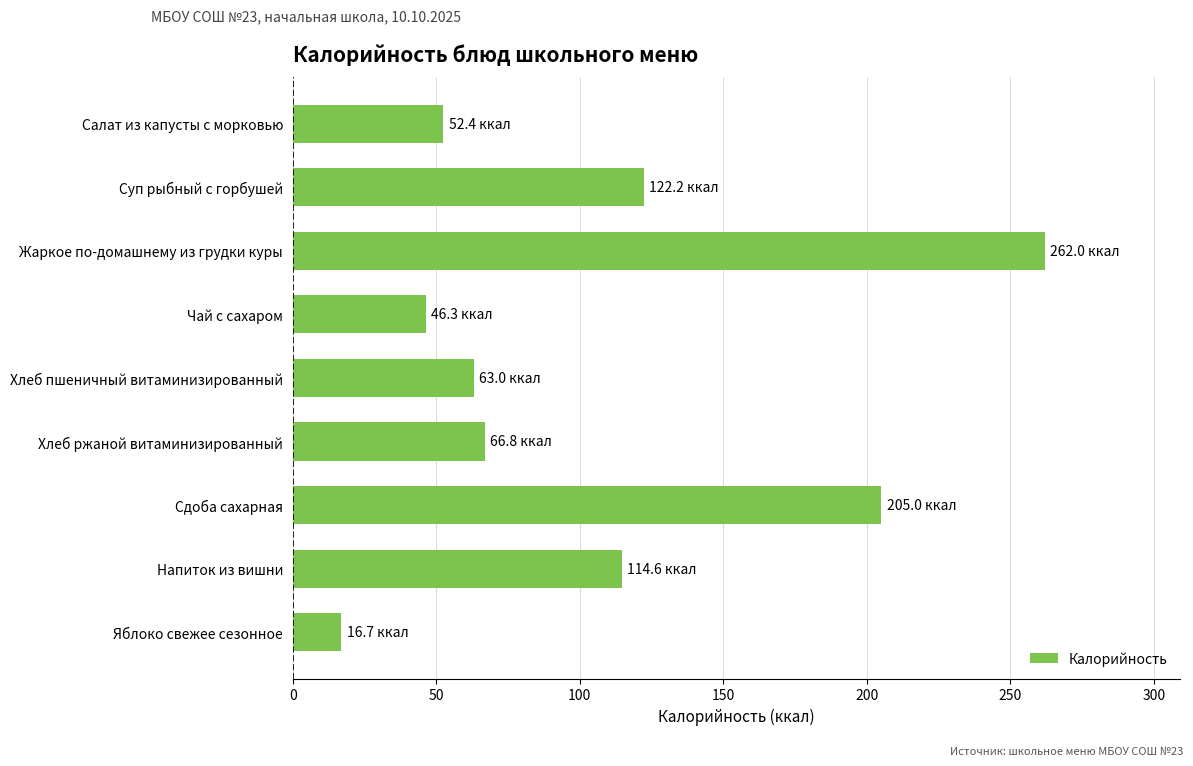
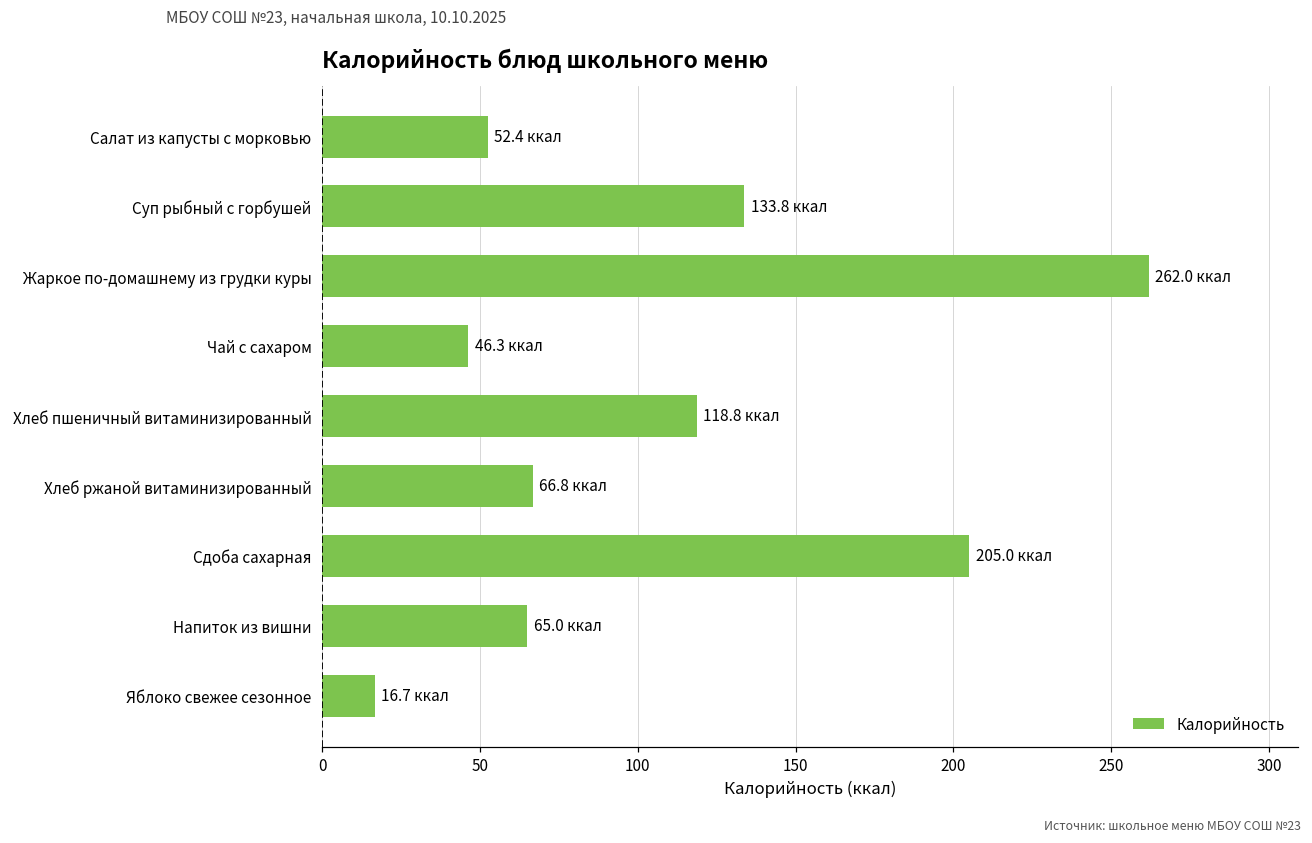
  {
    "Салат из капусты с морковью": 52.4,
-   "Суп рыбный с горбушей": 122.2,
+   "Суп рыбный с горбушей": 133.8,
    "Жаркое по-домашнему из грудки куры": 262.0,
    "Чай с сахаром": 46.3,
-   "Хлеб пшеничный витаминизированный": 63.0,
+   "Хлеб пшеничный витаминизированный": 118.8,
    "Хлеб ржаной витаминизированный": 66.8,
    "Сдоба сахарная": 205.0,
-   "Напиток из вишни": 114.6,
+   "Напиток из вишни": 65.0,
    "Яблоко свежее сезонное": 16.7
  }
